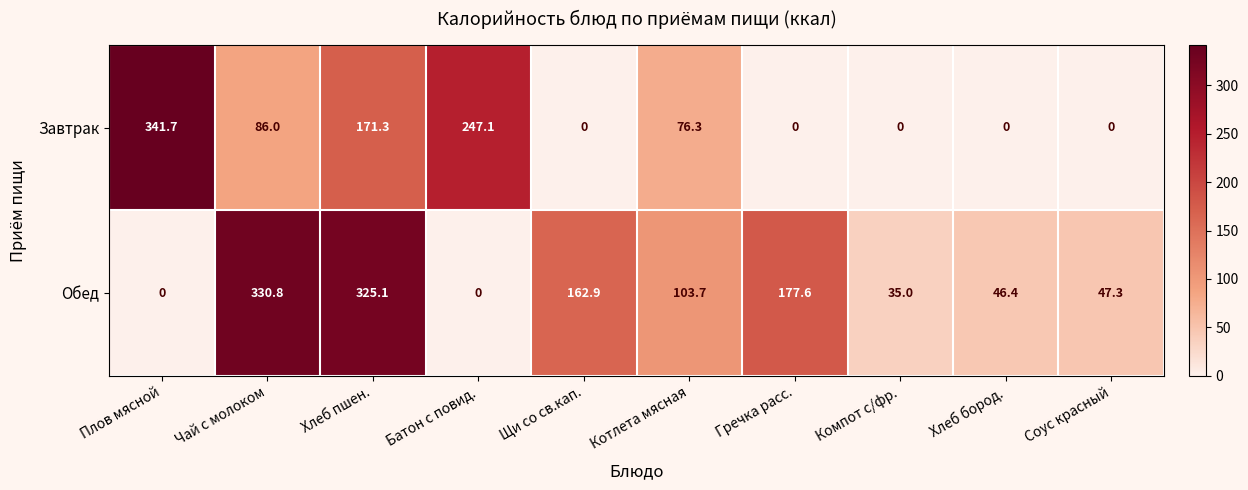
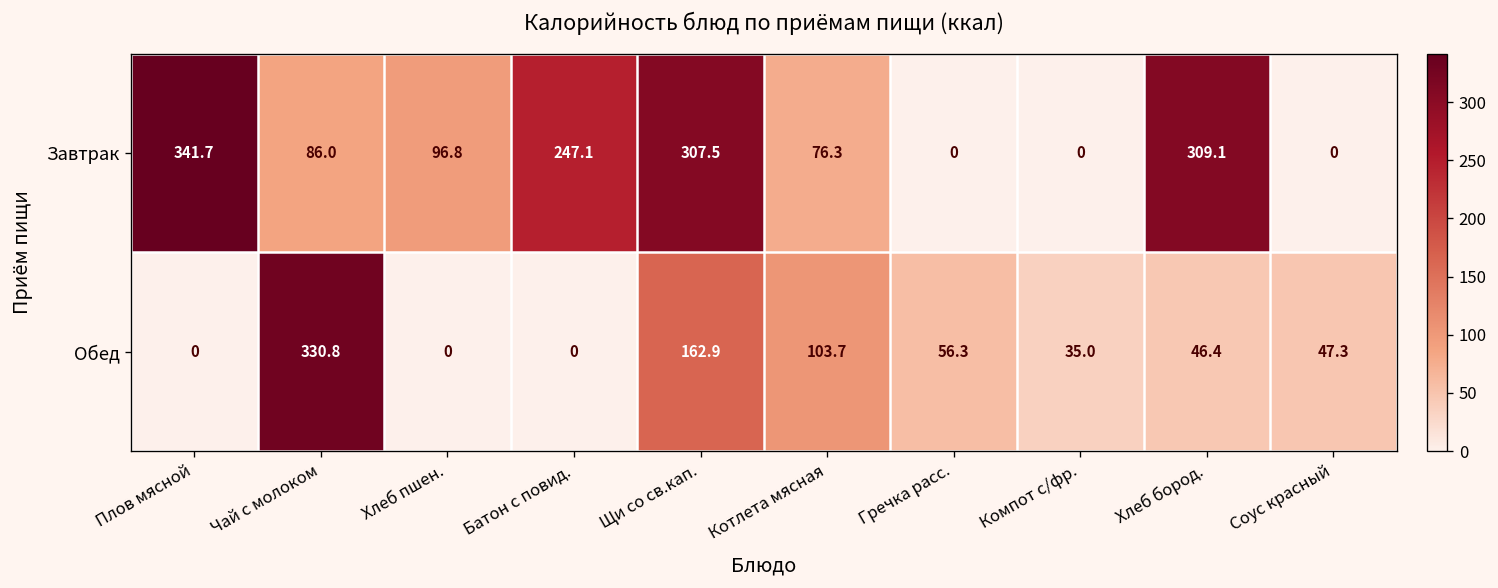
  {
    "Завтрак": {
      "Плов мясной": 341.7,
      "Чай с молоком": 86.0,
-     "Хлеб пшен.": 171.3,
+     "Хлеб пшен.": 96.8,
      "Батон с повид.": 247.1,
-     "Щи со св.кап.": 0,
+     "Щи со св.кап.": 307.5,
      "Котлета мясная": 76.3,
      "Гречка расс.": 0,
      "Компот с/фр.": 0,
-     "Хлеб бород.": 0,
+     "Хлеб бород.": 309.1,
      "Соус красный": 0
    },
    "Обед": {
      "Плов мясной": 0,
      "Чай с молоком": 330.8,
-     "Хлеб пшен.": 325.1,
+     "Хлеб пшен.": 0,
      "Батон с повид.": 0,
      "Щи со св.кап.": 162.9,
      "Котлета мясная": 103.7,
-     "Гречка расс.": 177.6,
+     "Гречка расс.": 56.3,
      "Компот с/фр.": 35.0,
      "Хлеб бород.": 46.4,
      "Соус красный": 47.3
    }
  }
